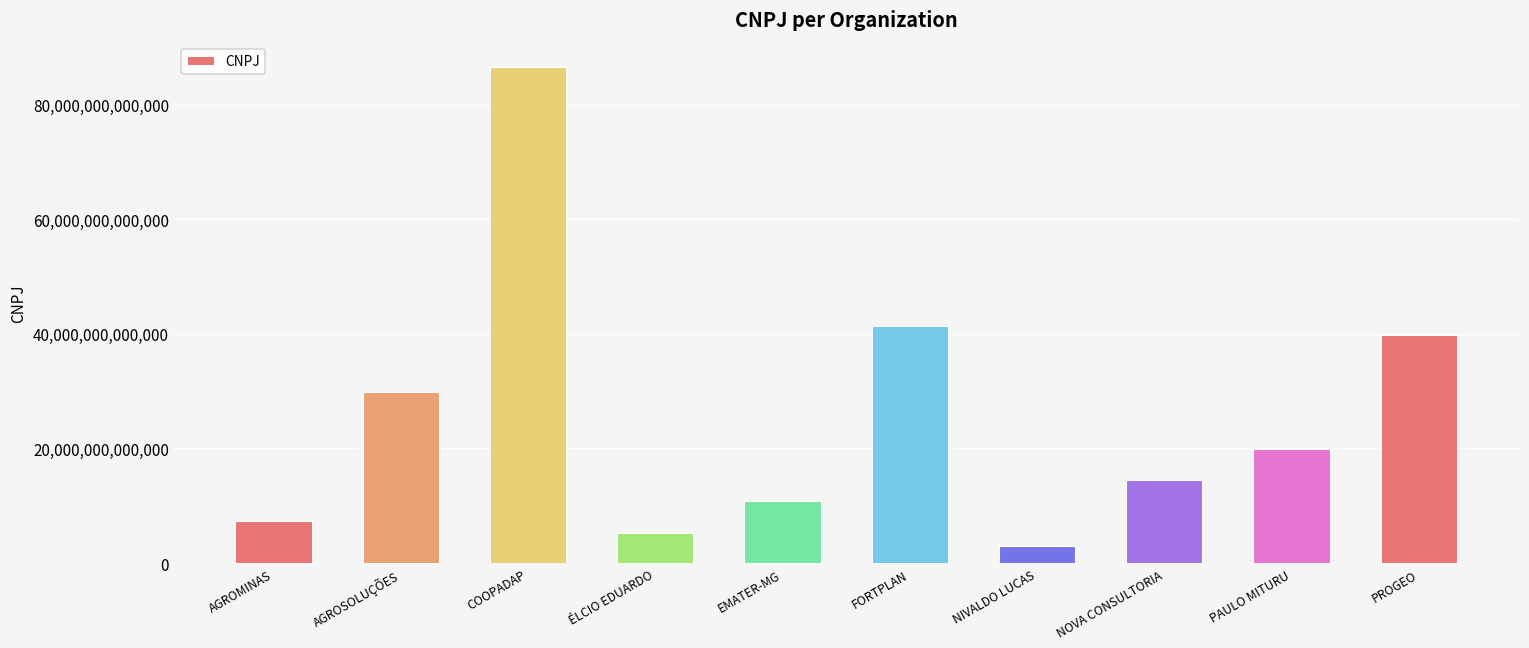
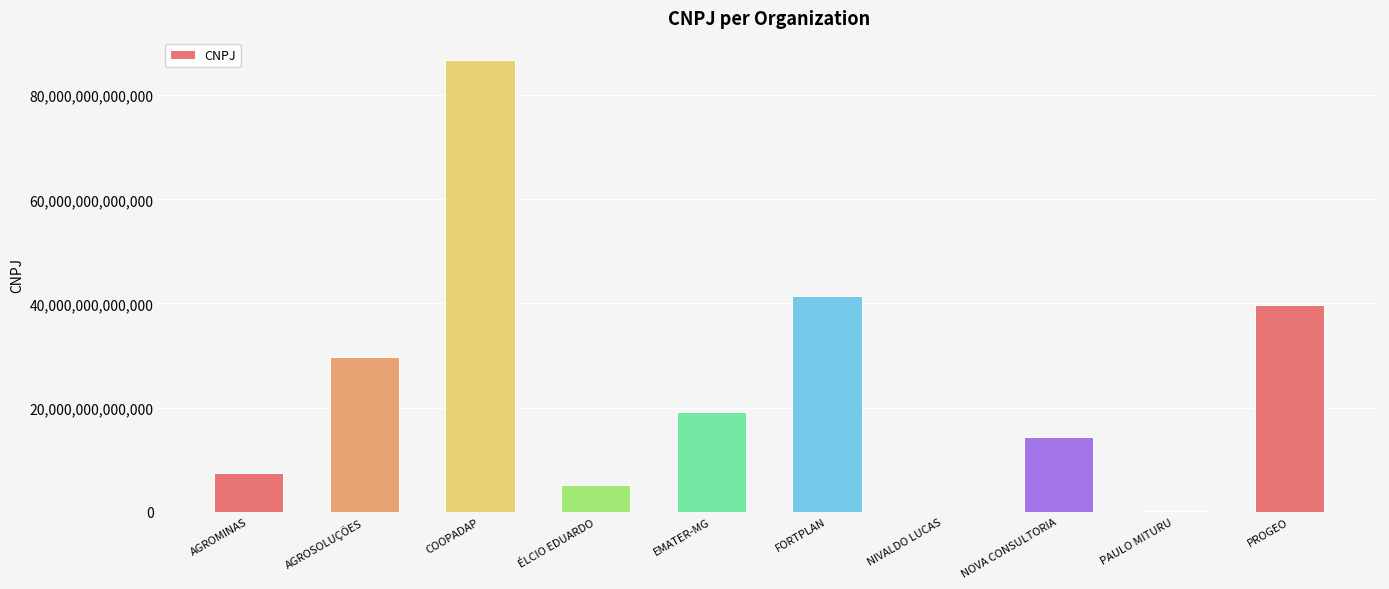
  {
    "AGROMINAS": "7,000,000,000,000",
    "AGROSOLUÇÕES": "30,000,000,000,000",
    "COOPADAP": "87,000,000,000,000",
    "ÉLCIO EDUARDO": "5,000,000,000,000",
-   "EMATER-MG": "11,000,000,000,000",
+   "EMATER-MG": "19,000,000,000,000",
    "FORTPLAN": "41,000,000,000,000",
-   "NIVALDO LUCAS": "3,000,000,000,000",
+   "NIVALDO LUCAS": "0",
    "NOVA CONSULTORIA": "14,000,000,000,000",
-   "PAULO MITURU": "20,000,000,000,000",
+   "PAULO MITURU": "0",
    "PROGEO": "40,000,000,000,000"
  }
